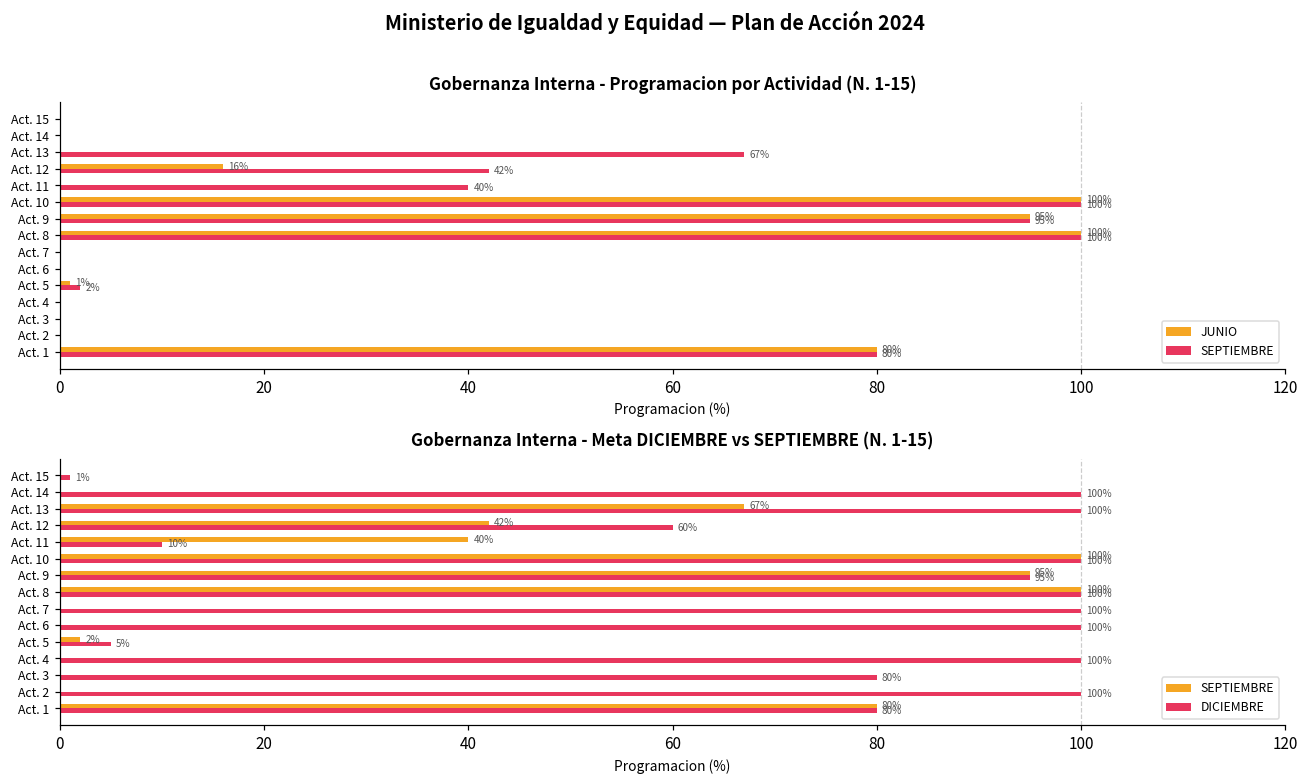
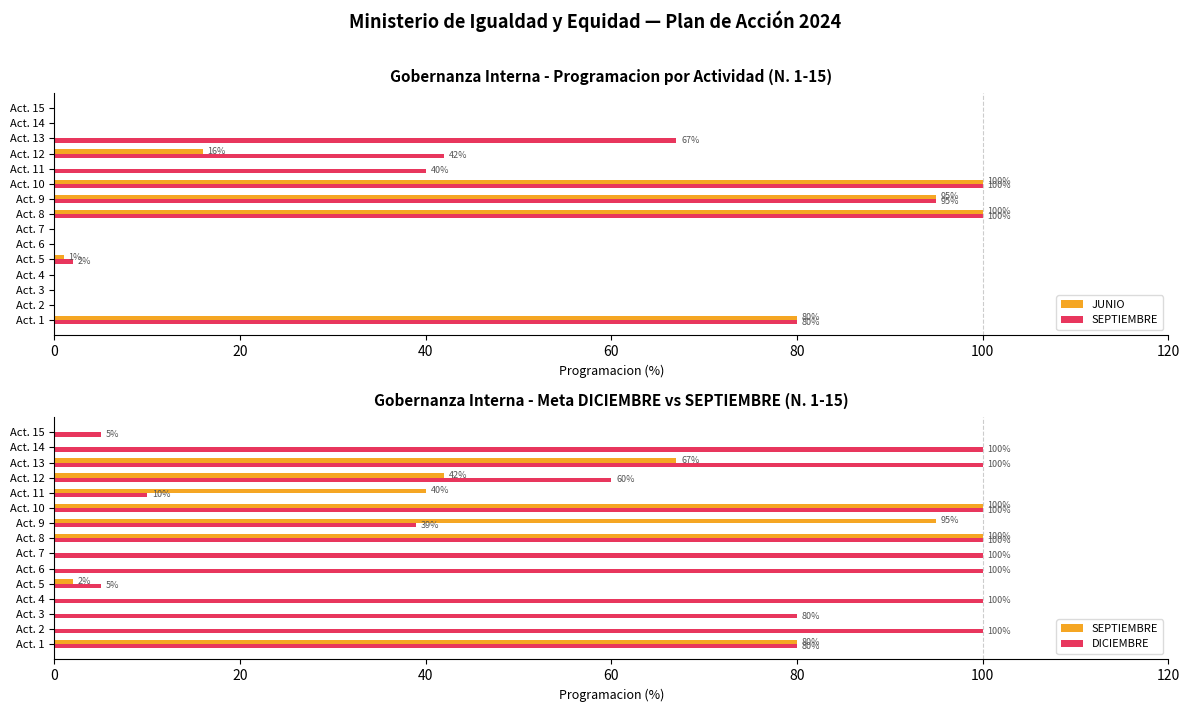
  {
    "Gobernanza Interna - Programacion por Actividad (N. 1-15)": {
      "JUNIO": {
        "Act. 12": "16%"
      }
    },
    "Gobernanza Interna - Meta DICIEMBRE vs SEPTIEMBRE (N. 1-15)": {
      "SEPTIEMBRE": {
        "Act. 13": "67%",
        "Act. 12": "42%",
        "Act. 11": "40%",
        "Act. 5": "2%"
      },
      "DICIEMBRE": {
-       "Act. 15": "1%",
+       "Act. 15": "5%",
        "Act. 14": "100%",
        "Act. 13": "100%",
        "Act. 12": "60%",
        "Act. 11": "10%",
-       "Act. 9": "95%",
+       "Act. 9": "39%",
        "Act. 7": "100%",
        "Act. 6": "100%",
        "Act. 5": "5%",
        "Act. 4": "100%",
        "Act. 3": "80%",
        "Act. 2": "100%"
      }
    }
  }
